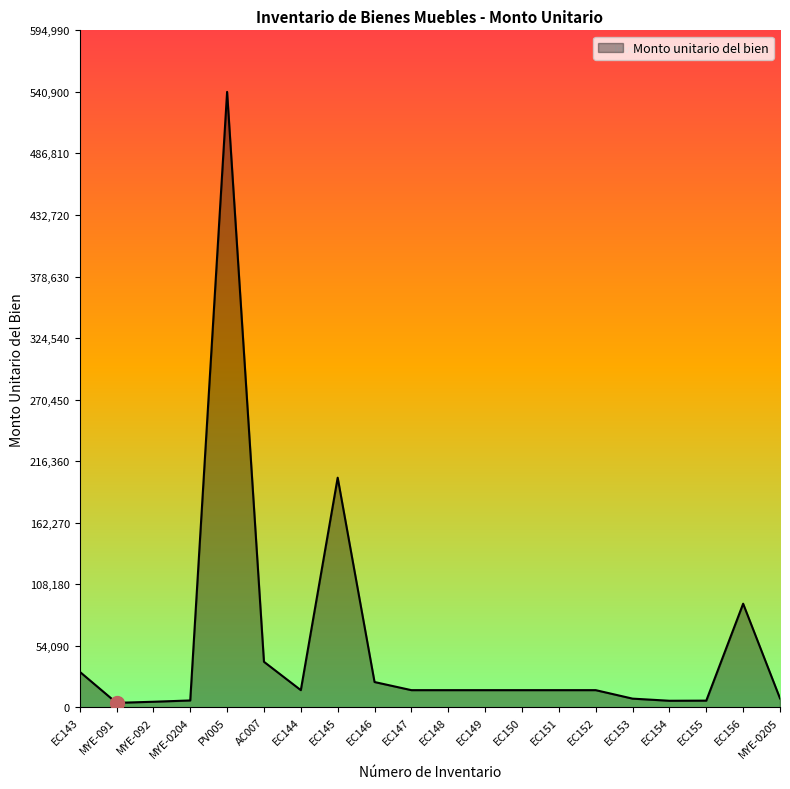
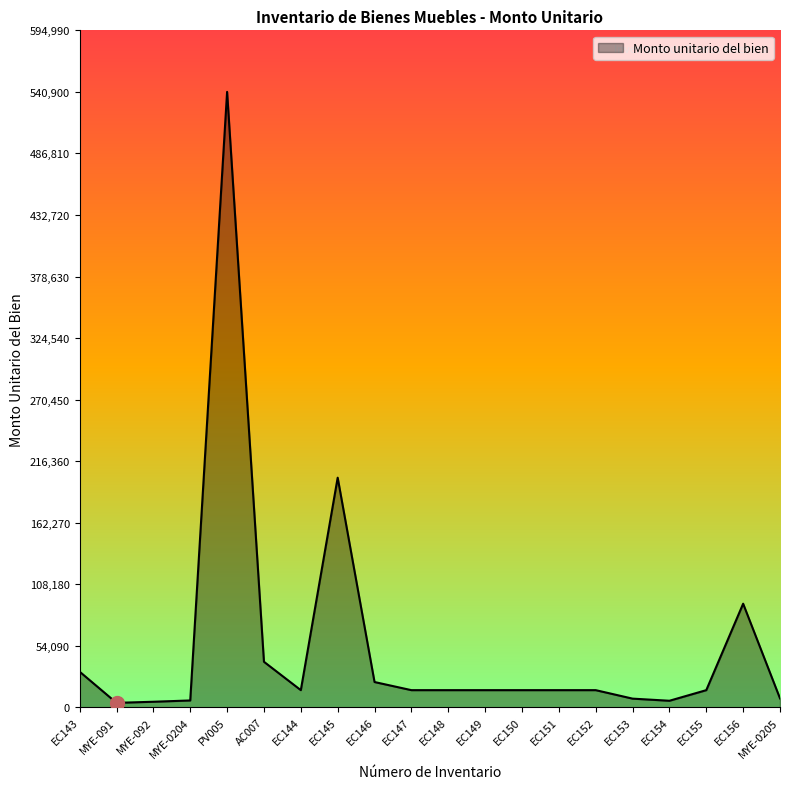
  {
    "Monto unitario del bien": {
      "EC143": "31,000",
      "MYE-092": "5,000",
      "MYE-0204": "6,000",
      "PV005": "541,000",
      "AC007": "40,000",
      "EC144": "15,000",
      "EC145": "202,000",
      "EC146": "22,000",
      "EC147": "15,000",
      "EC148": "15,000",
      "EC149": "15,000",
      "EC150": "15,000",
      "EC151": "15,000",
      "EC152": "15,000",
      "EC153": "8,000",
      "EC154": "6,000",
-     "EC155": "6,000",
+     "EC155": "15,000",
      "EC156": "91,000",
      "MYE-0205": "8,000"
    }
  }
